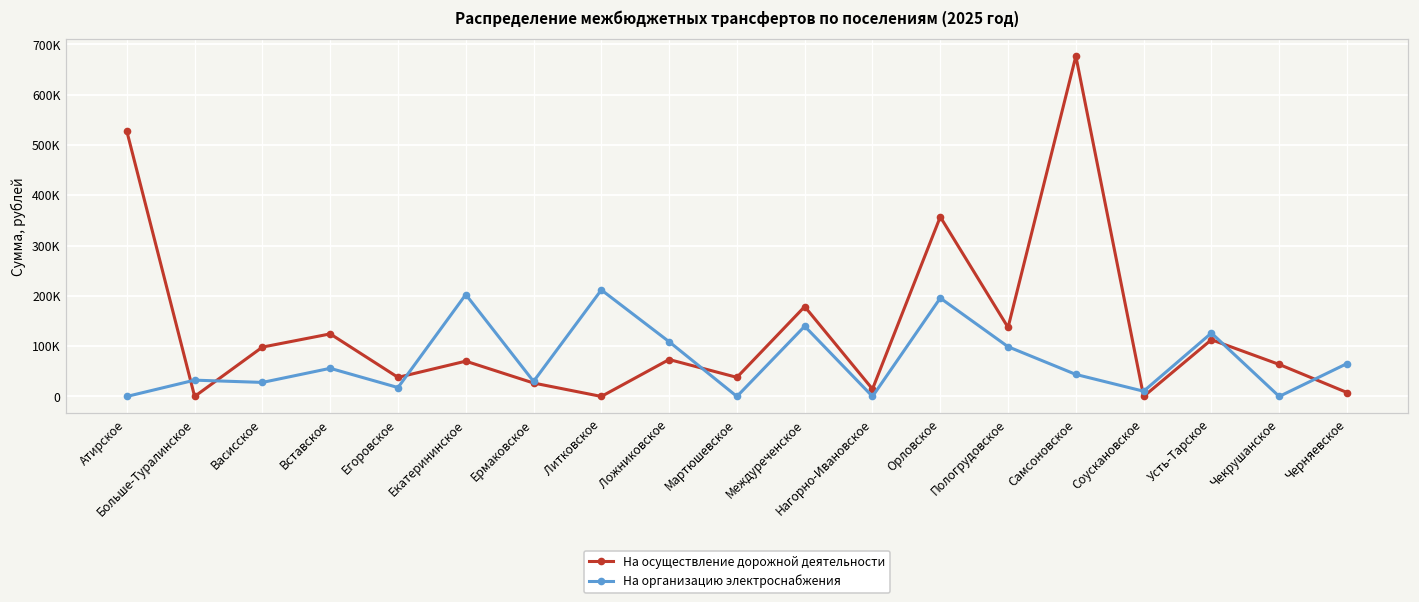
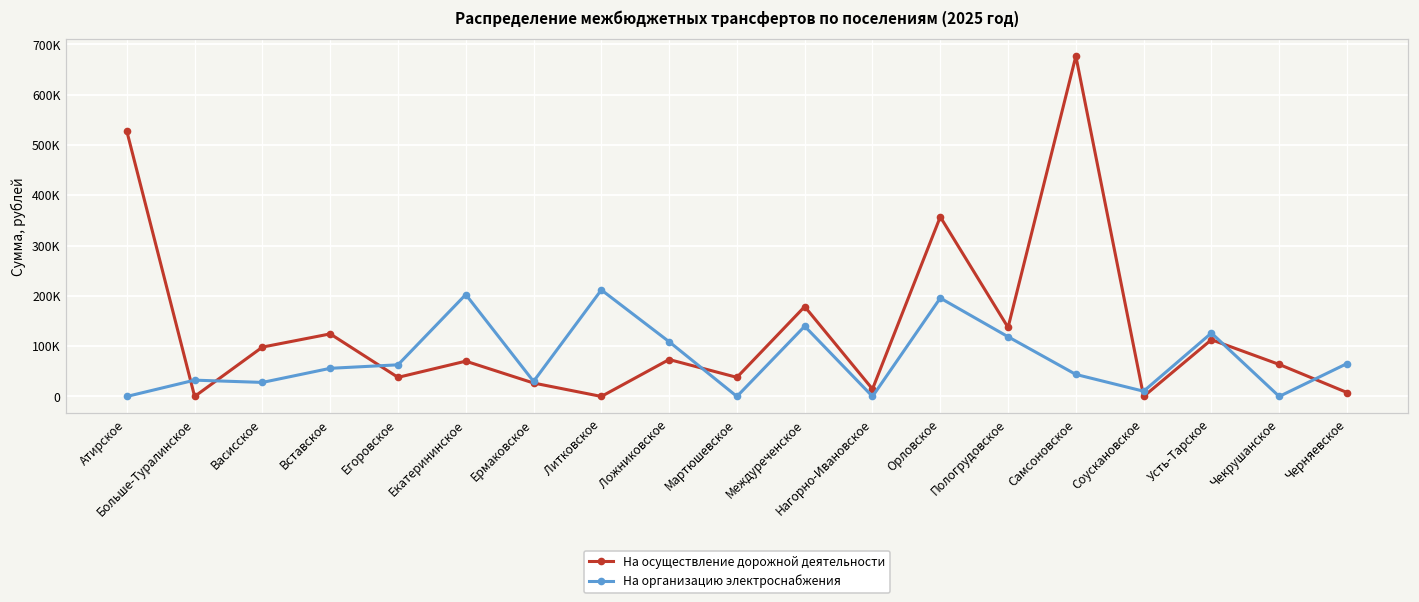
  {
    "На осуществление дорожной деятельности": {
      "Атирское": 530000,
      "Больше-Туралинское": 0,
      "Васисское": 100000,
      "Вставское": 120000,
      "Егоровское": 40000,
      "Екатерининское": 70000,
      "Литковское": 0,
      "Ложниковское": 70000,
      "Мартюшевское": 40000,
      "Междуреченское": 180000,
      "Нагорно-Ивановское": 10000,
      "Орловское": 360000,
      "Пологрудовское": 140000,
      "Самсоновское": 680000,
      "Соускановское": 0,
      "Усть-Тарское": 110000,
      "Чекрушанское": 60000,
      "Черняевское": 10000
    },
    "На организацию электроснабжения": {
      "Атирское": 0,
      "Больше-Туралинское": 30000,
      "Васисское": 30000,
      "Вставское": 60000,
-     "Егоровское": 20000,
+     "Егоровское": 60000,
      "Екатерининское": 200000,
      "Литковское": 210000,
      "Ложниковское": 110000,
      "Мартюшевское": 0,
      "Междуреченское": 140000,
      "Нагорно-Ивановское": 0,
      "Орловское": 200000,
-     "Пологрудовское": 100000,
+     "Пологрудовское": 120000,
      "Самсоновское": 40000,
      "Соускановское": 10000,
      "Усть-Тарское": 130000,
      "Чекрушанское": 0,
      "Черняевское": 70000
    }
  }
